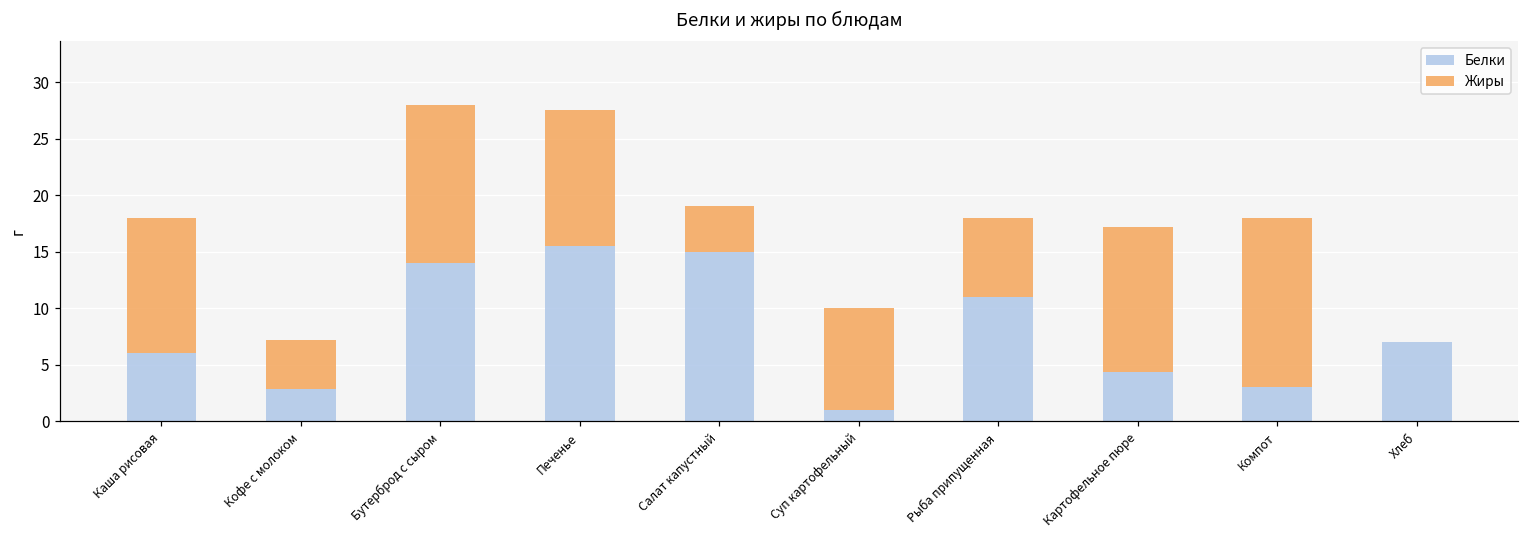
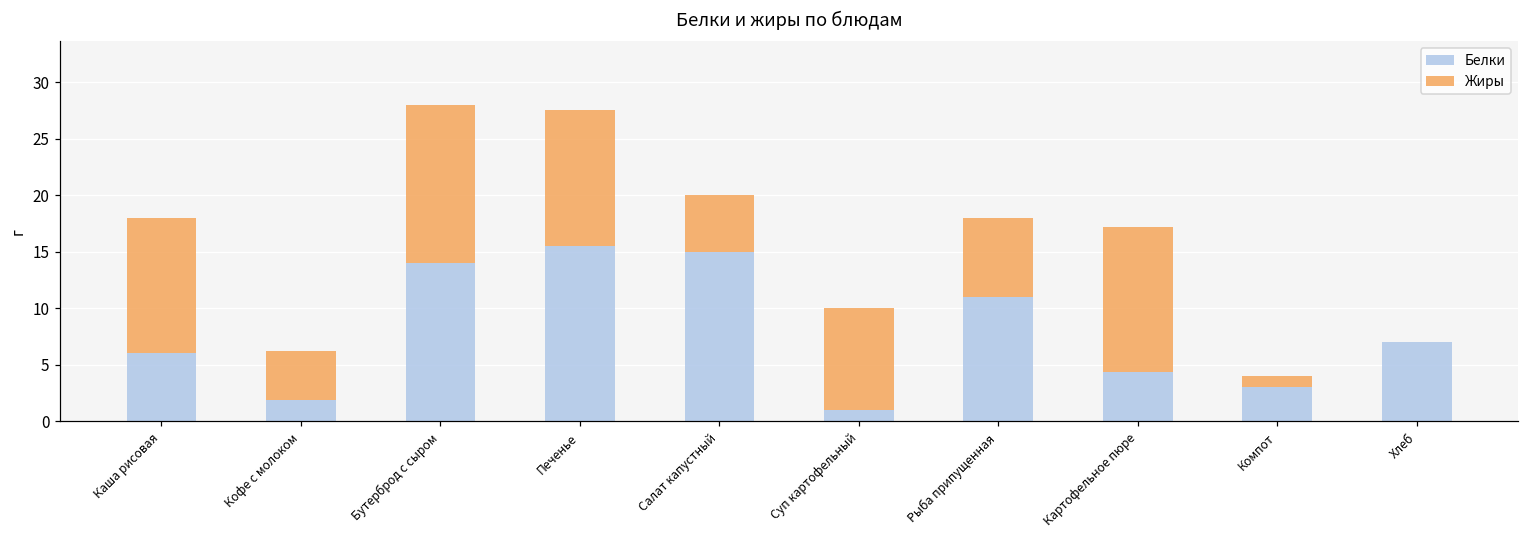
  {
    "Белки": {
      "Каша рисовая": 6.0,
-     "Кофе с молоком": 2.9,
+     "Кофе с молоком": 1.9,
      "Бутерброд с сыром": 14.0,
      "Печенье": 15.5,
      "Салат капустный": 15.0,
      "Суп картофельный": 1.0,
      "Рыба припущенная": 11.0,
      "Картофельное пюре": 4.3,
      "Компот": 3.0,
      "Хлеб": 7.0
    },
    "Жиры": {
      "Каша рисовая": 12,
      "Кофе с молоком": 4.3,
      "Бутерброд с сыром": 14,
      "Печенье": 12,
-     "Салат капустный": 4,
+     "Салат капустный": 5,
      "Суп картофельный": 9,
      "Рыба припущенная": 7,
      "Картофельное пюре": 13,
-     "Компот": 15,
+     "Компот": 1,
      "Хлеб": 0
    }
  }
